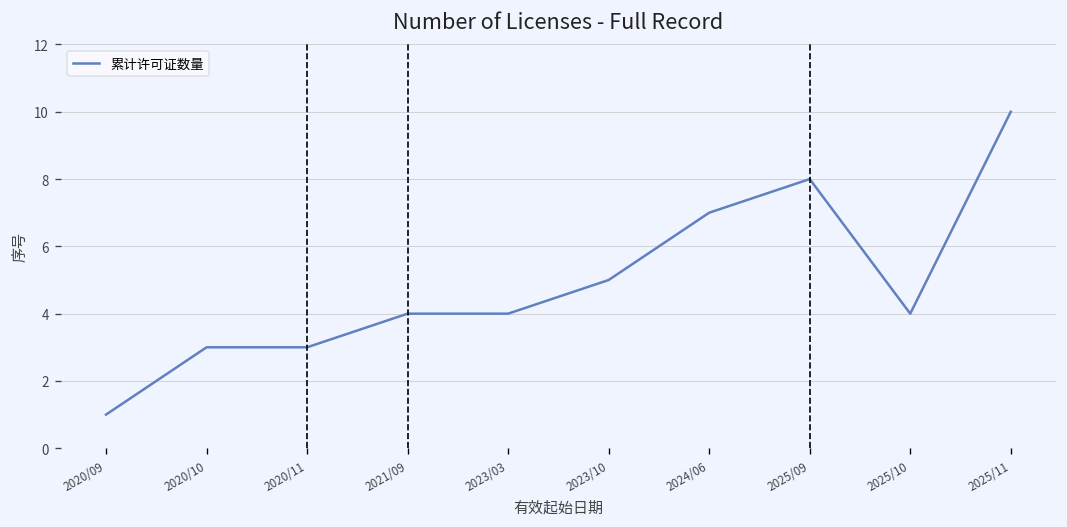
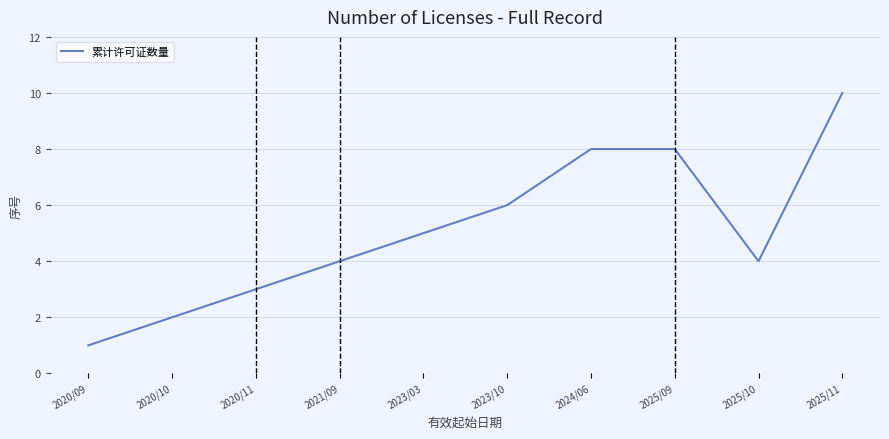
  {
    "2020/09": 1,
-   "2020/10": 3,
+   "2020/10": 2,
    "2020/11": 3,
    "2021/09": 4,
-   "2023/03": 4,
-   "2023/10": 5,
-   "2024/06": 7,
+   "2023/03": 5,
+   "2023/10": 6,
+   "2024/06": 8,
    "2025/09": 8,
    "2025/10": 4,
    "2025/11": 10
  }
